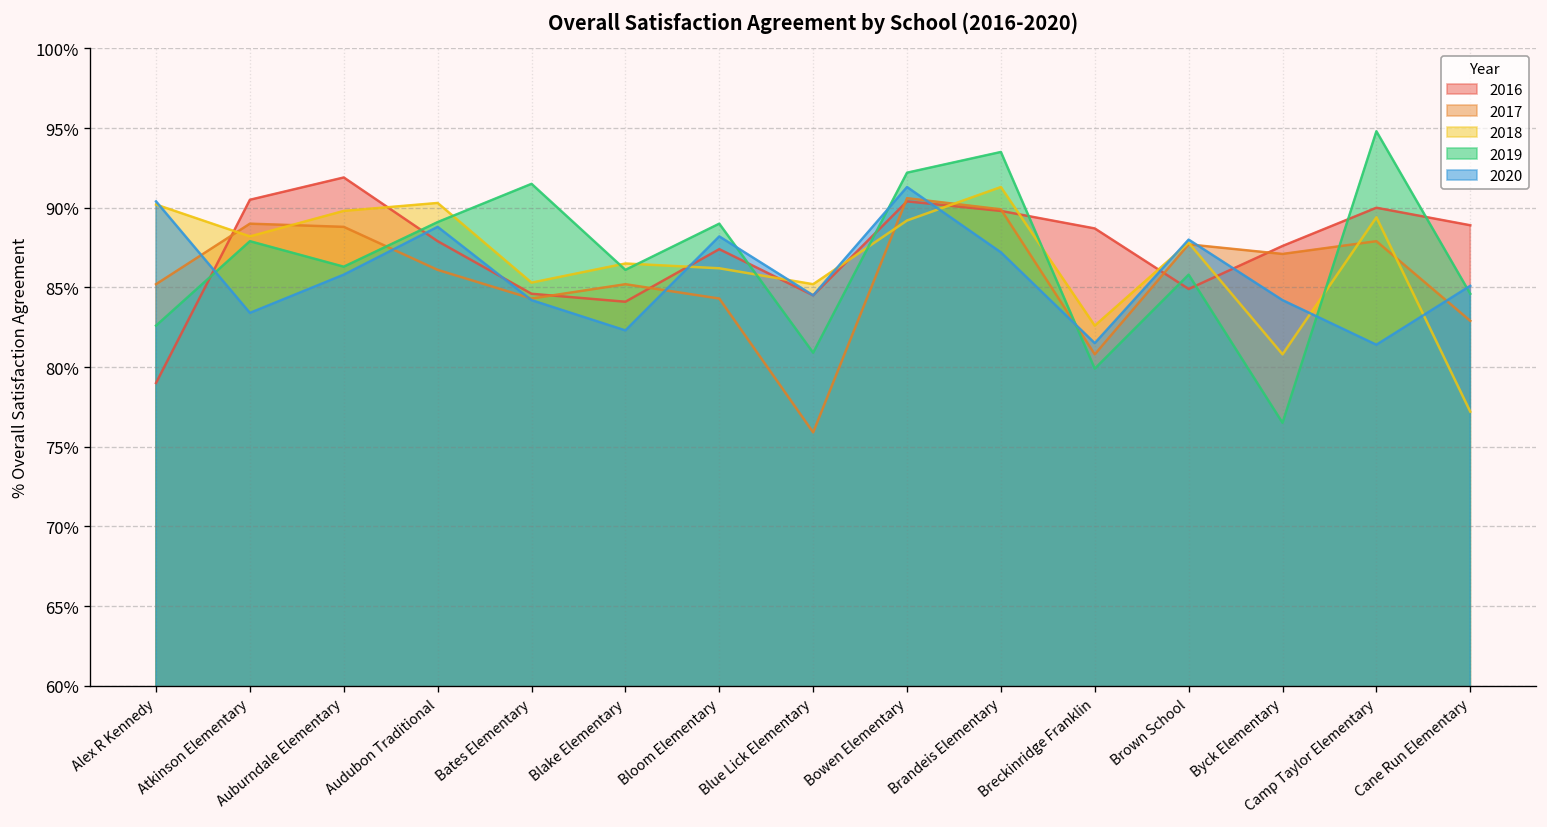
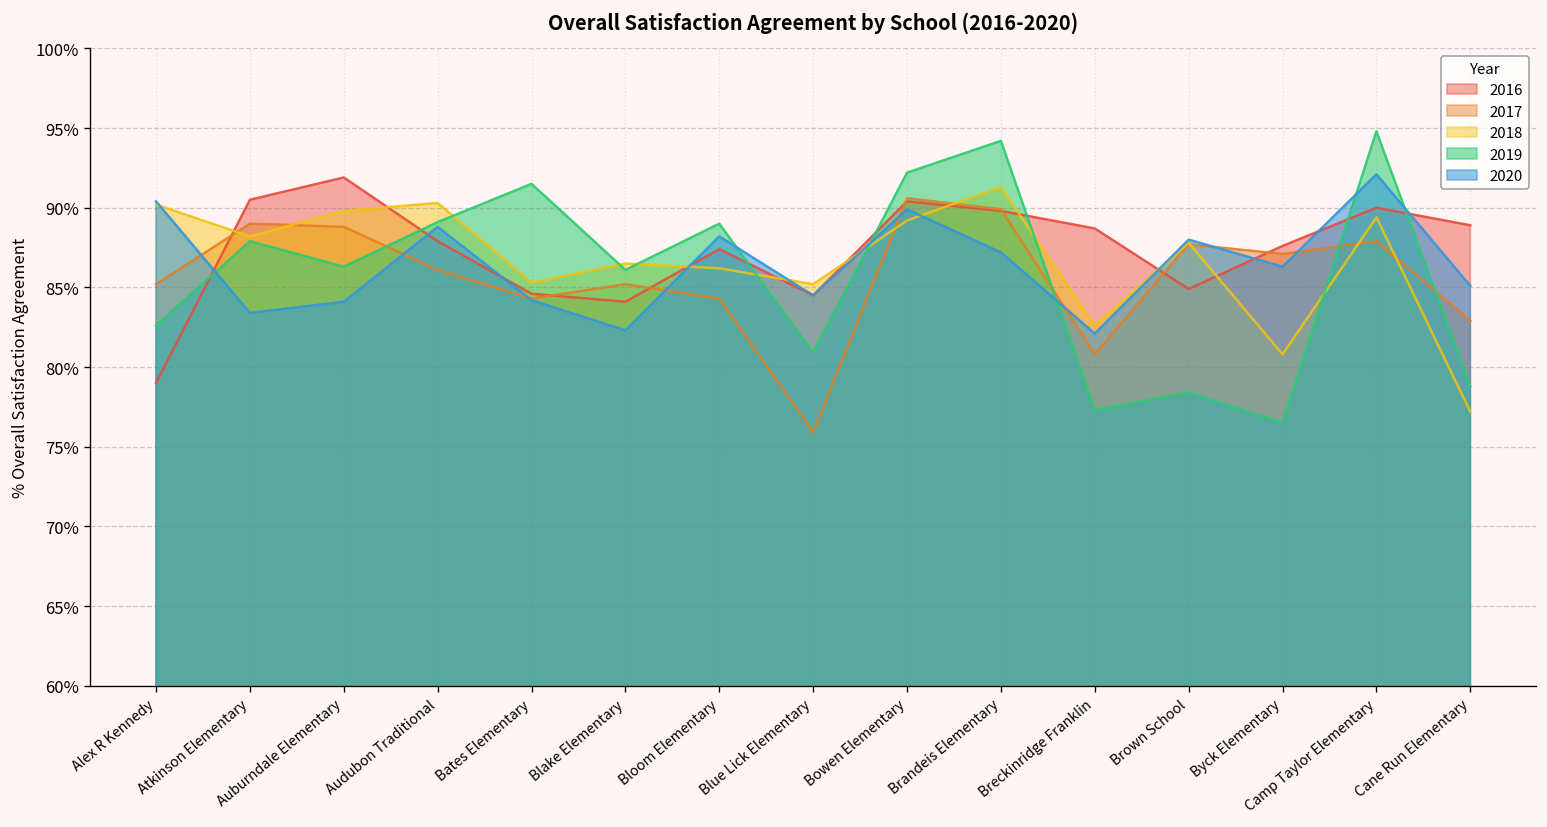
  {
    "2019": {
      "Alex R Kennedy": "82.6%",
      "Atkinson Elementary": "87.9%",
      "Auburndale Elementary": "86.3%",
      "Audubon Traditional": "89.1%",
      "Bates Elementary": "91.5%",
      "Blake Elementary": "86.1%",
      "Bloom Elementary": "89.0%",
      "Blue Lick Elementary": "80.9%",
      "Bowen Elementary": "92.2%",
-     "Brandeis Elementary": "93.5%",
-     "Breckinridge Franklin": "79.9%",
-     "Brown School": "85.8%",
+     "Brandeis Elementary": "94.2%",
+     "Breckinridge Franklin": "77.3%",
+     "Brown School": "78.4%",
      "Byck Elementary": "76.5%",
      "Camp Taylor Elementary": "94.8%",
-     "Cane Run Elementary": "84.6%"
+     "Cane Run Elementary": "78.8%"
    },
    "2020": {
      "Alex R Kennedy": "90.4%",
      "Atkinson Elementary": "83.4%",
-     "Auburndale Elementary": "85.8%",
+     "Auburndale Elementary": "84.1%",
      "Audubon Traditional": "88.8%",
      "Blake Elementary": "82.3%",
      "Bloom Elementary": "88.2%",
-     "Bowen Elementary": "91.3%",
+     "Bowen Elementary": "89.9%",
      "Brandeis Elementary": "87.2%",
-     "Breckinridge Franklin": "81.5%",
+     "Breckinridge Franklin": "82.1%",
      "Brown School": "88.0%",
-     "Byck Elementary": "84.2%",
-     "Camp Taylor Elementary": "81.4%",
+     "Byck Elementary": "86.3%",
+     "Camp Taylor Elementary": "92.1%",
      "Cane Run Elementary": "85.1%"
    }
  }
